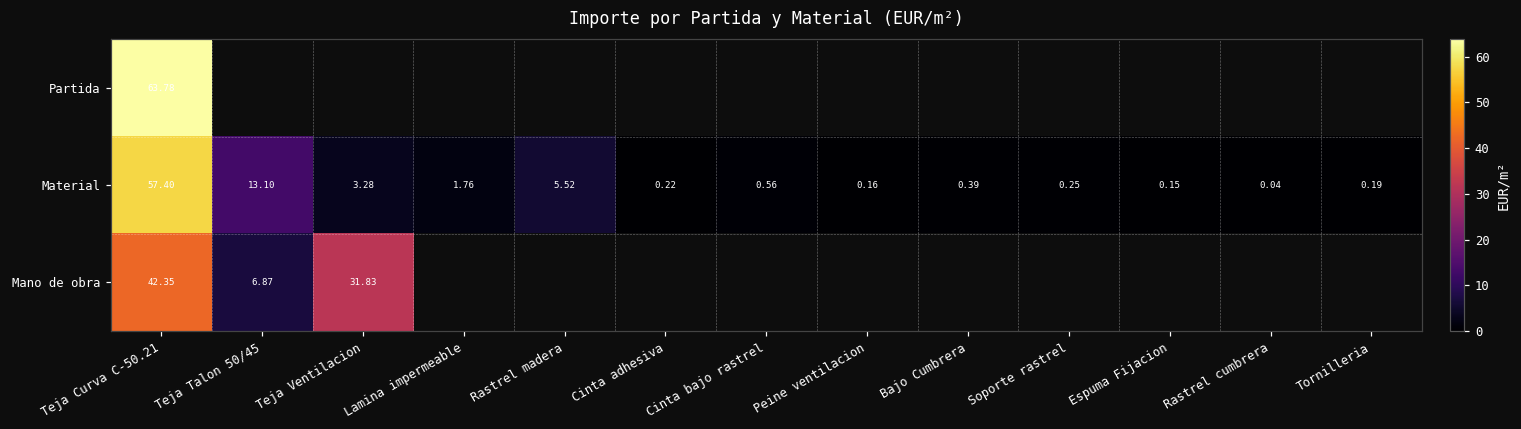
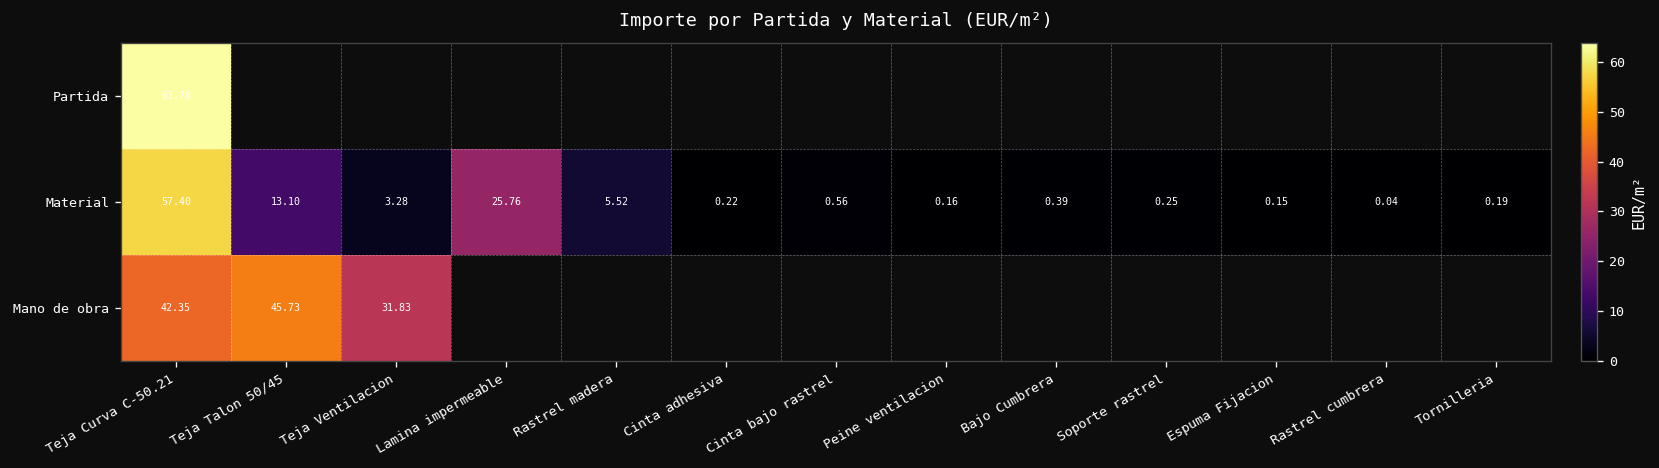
  {
    "Partida": {
      "Teja Curva C-50.21": 63.78
    },
    "Material": {
      "Teja Curva C-50.21": 57.40,
      "Teja Talon 50/45": 13.10,
      "Teja Ventilacion": 3.28,
-     "Lamina impermeable": 1.76,
+     "Lamina impermeable": 25.76,
      "Rastrel madera": 5.52,
      "Cinta adhesiva": 0.22,
      "Cinta bajo rastrel": 0.56,
      "Peine ventilacion": 0.16,
      "Bajo Cumbrera": 0.39,
      "Soporte rastrel": 0.25,
      "Espuma Fijacion": 0.15,
      "Rastrel cumbrera": 0.04,
      "Tornilleria": 0.19
    },
    "Mano de obra": {
      "Teja Curva C-50.21": 42.35,
-     "Teja Talon 50/45": 6.87,
+     "Teja Talon 50/45": 45.73,
      "Teja Ventilacion": 31.83
    }
  }
